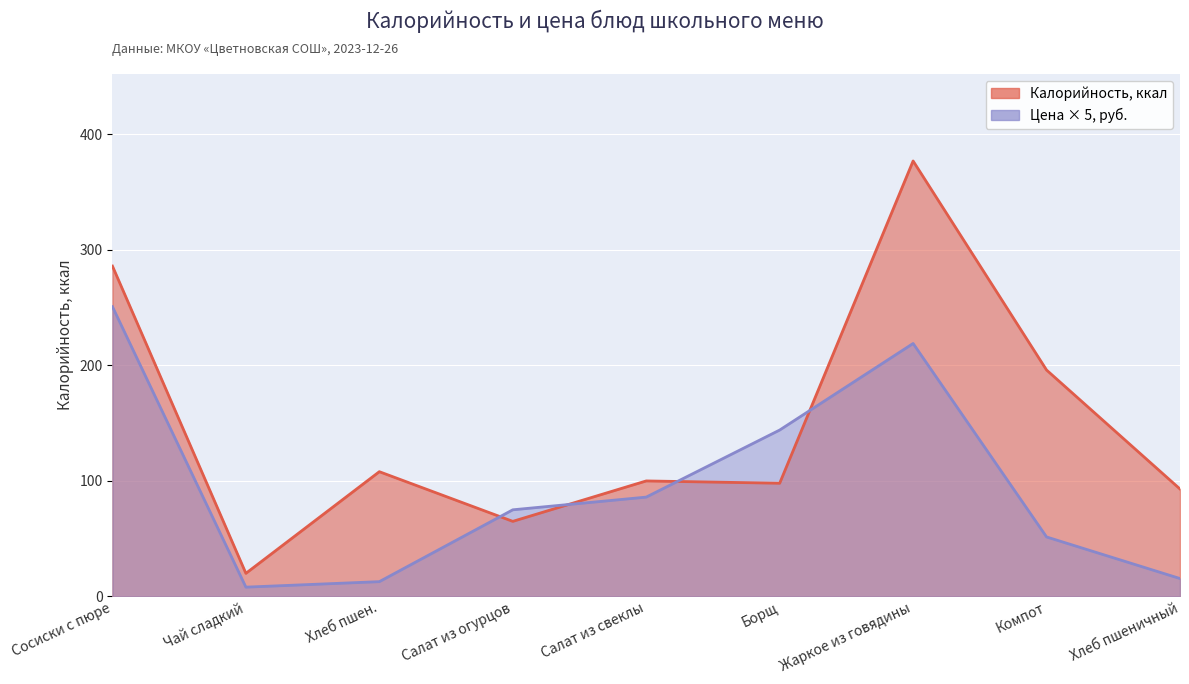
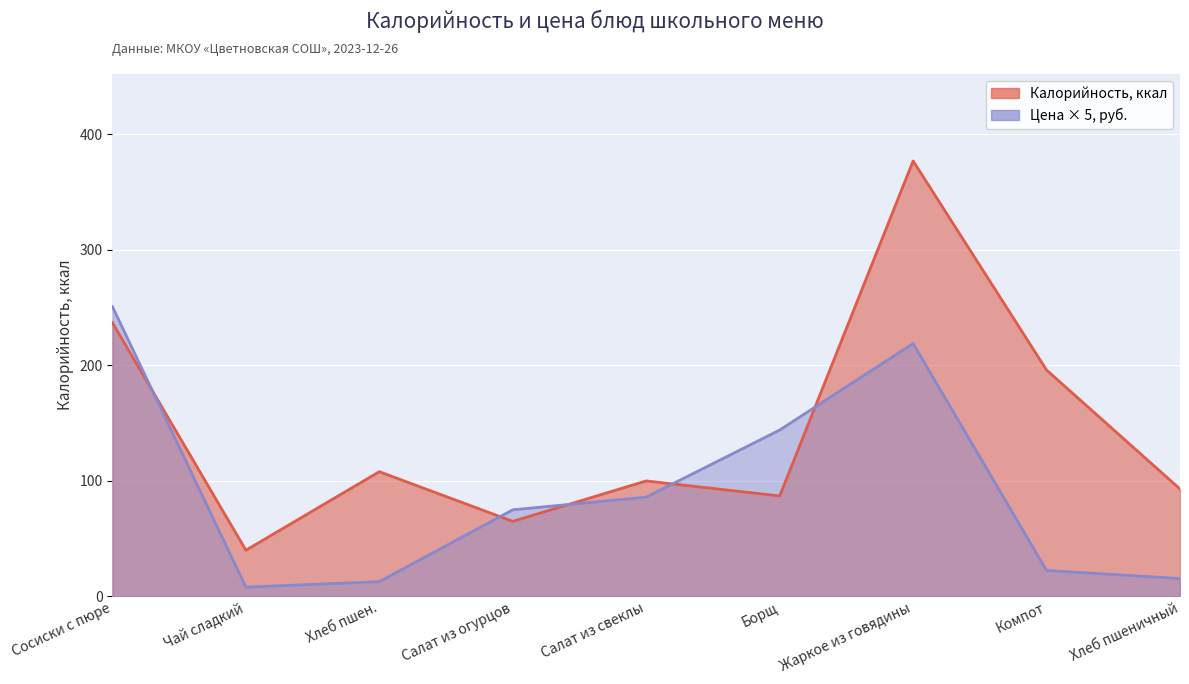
  {
    "Калорийность, ккал": {
-     "Сосиски с пюре": 286,
-     "Чай сладкий": 20,
+     "Сосиски с пюре": 237,
+     "Чай сладкий": 40,
      "Хлеб пшен.": 108,
      "Салат из огурцов": 65,
      "Салат из свеклы": 100,
-     "Борщ": 98,
+     "Борщ": 87,
      "Жаркое из говядины": 377,
      "Компот": 196,
      "Хлеб пшеничный": 93
    },
    "Цена × 5, руб.": {
      "Сосиски с пюре": 251,
      "Чай сладкий": 8,
      "Хлеб пшен.": 13,
      "Салат из огурцов": 75,
      "Салат из свеклы": 86,
      "Борщ": 144,
      "Жаркое из говядины": 219,
-     "Компот": 52,
+     "Компот": 23,
      "Хлеб пшеничный": 16
    }
  }
